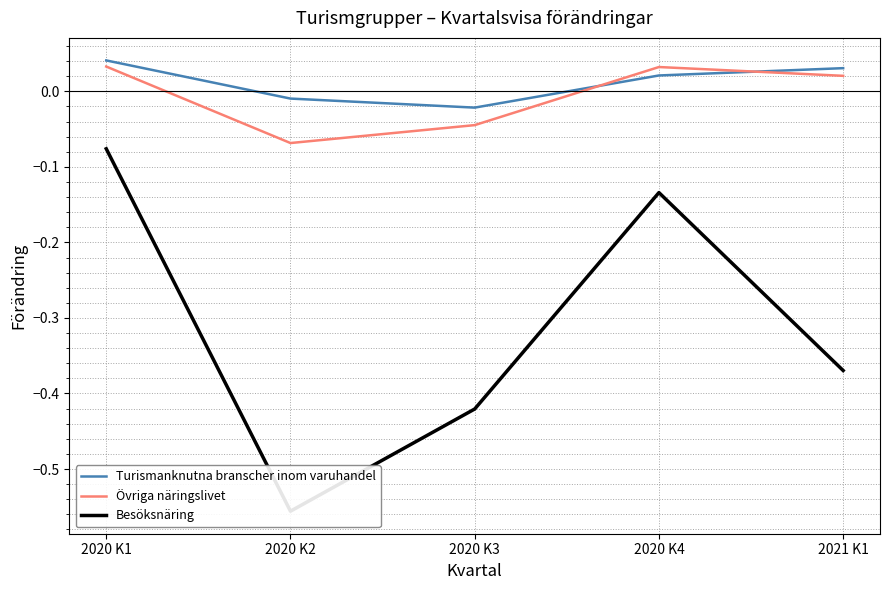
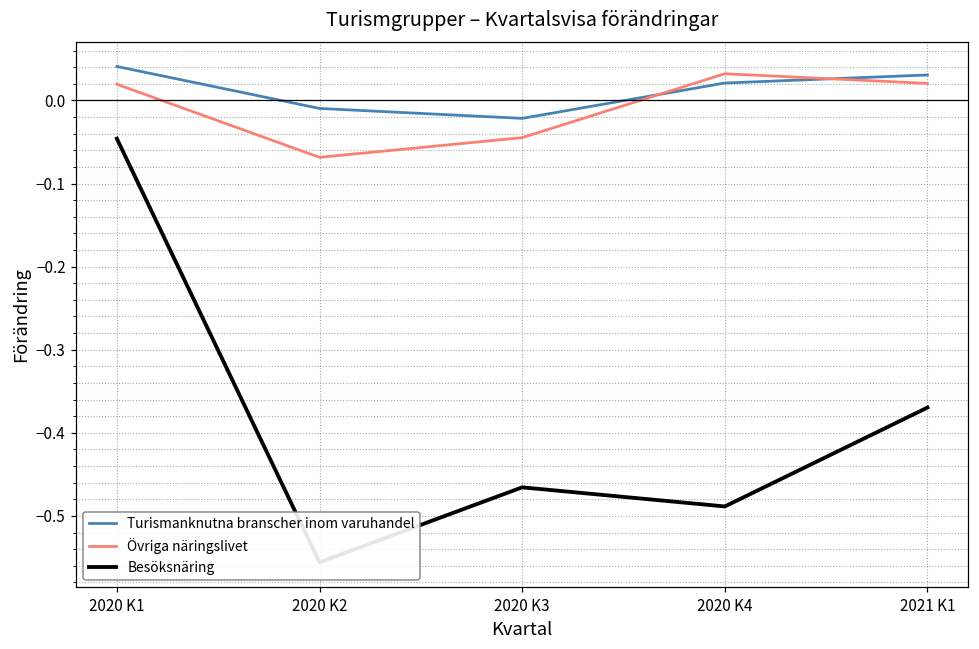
  {
    "Turismanknutna branscher inom varuhandel": {
      "2020 K1": 0.04,
      "2020 K2": -0.01,
      "2020 K3": -0.02,
      "2020 K4": 0.02,
      "2021 K1": 0.03
    },
    "Övriga näringslivet": {
-     "2020 K1": 0.03,
+     "2020 K1": 0.02,
      "2020 K2": -0.07,
      "2020 K3": -0.04,
      "2020 K4": 0.03,
      "2021 K1": 0.02
    },
    "Besöksnäring": {
-     "2020 K1": -0.08,
-     "2020 K3": -0.42,
-     "2020 K4": -0.13,
+     "2020 K1": -0.05,
+     "2020 K3": -0.47,
+     "2020 K4": -0.49,
      "2021 K1": -0.37
    }
  }
